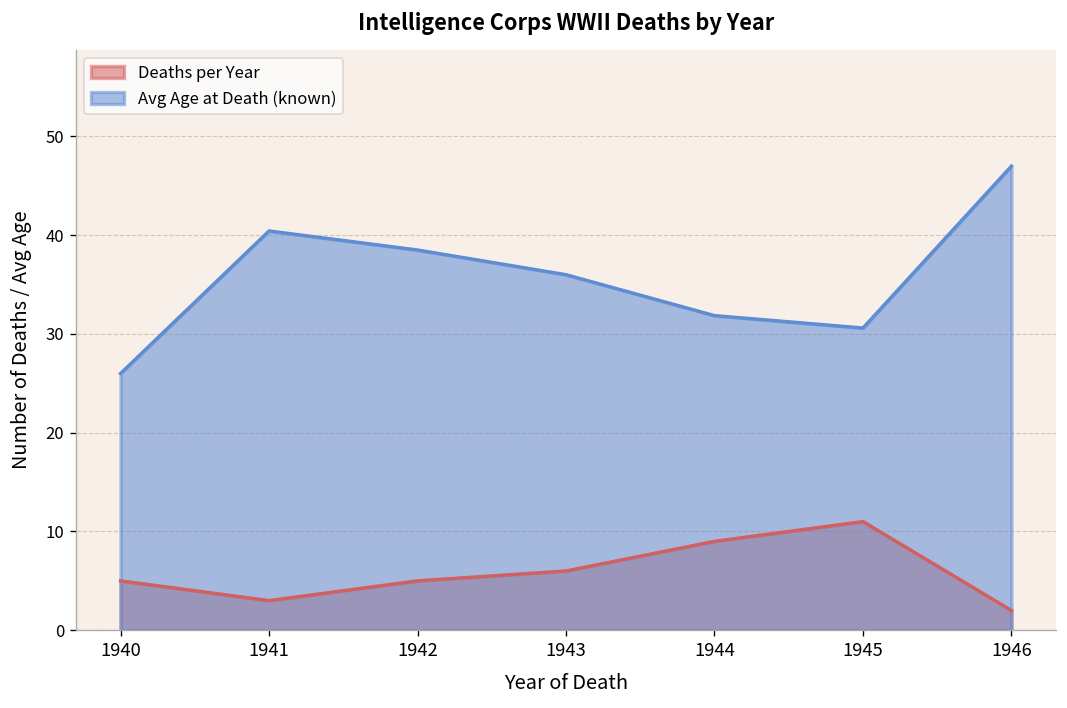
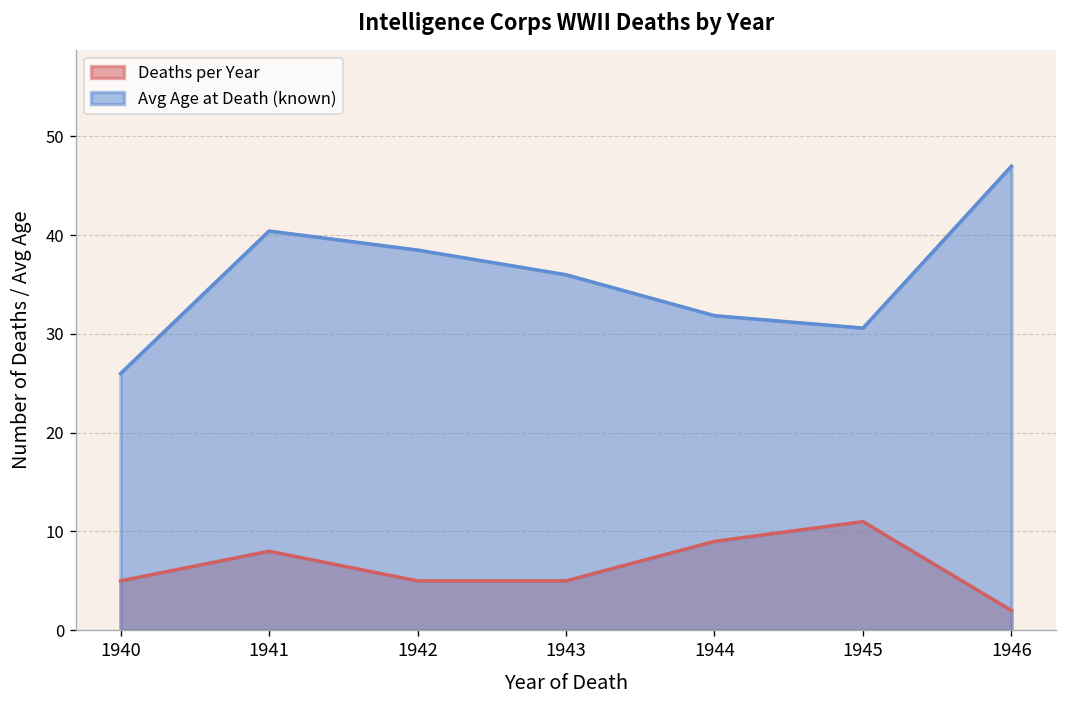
  {
    "Deaths per Year": {
      "1940": 5,
-     "1941": 3,
+     "1941": 8,
      "1942": 5,
-     "1943": 6,
+     "1943": 5,
      "1944": 9,
      "1945": 11,
      "1946": 2
    },
    "Avg Age at Death (known)": {
      "1940": 26,
      "1941": 40,
      "1942": 39,
      "1943": 36,
      "1944": 32,
      "1945": 31,
      "1946": 47
    }
  }
